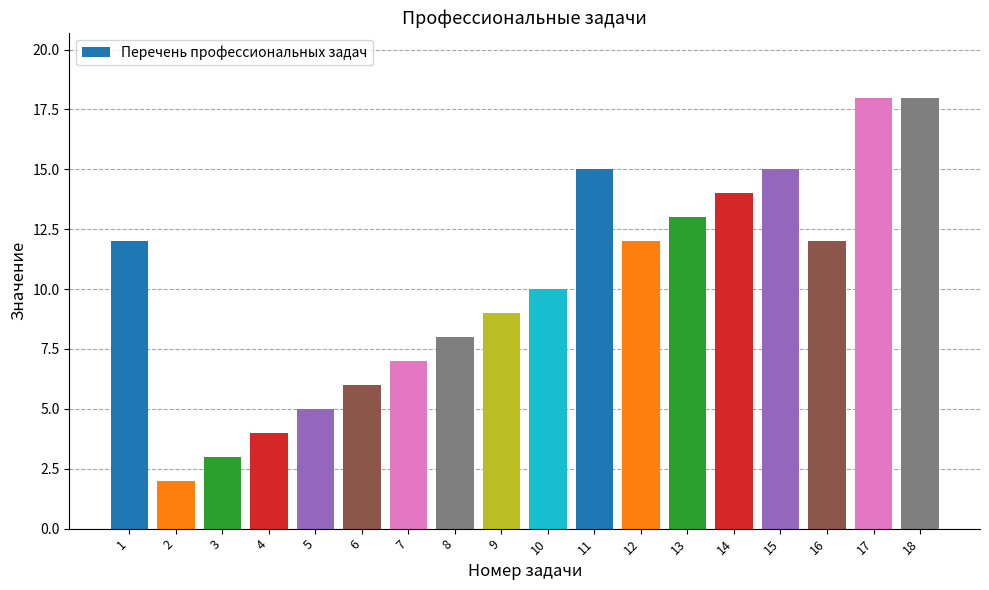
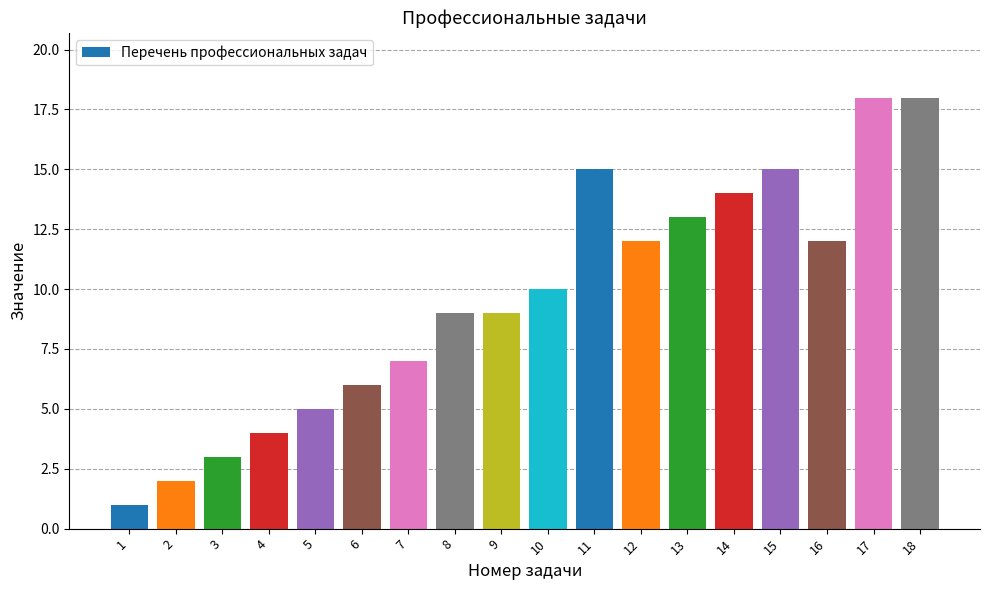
  {
-   "1": 12,
+   "1": 1,
    "2": 2,
    "3": 3,
    "4": 4,
    "5": 5,
    "6": 6,
    "7": 7,
-   "8": 8,
+   "8": 9,
    "9": 9,
    "10": 10,
    "11": 15,
    "12": 12,
    "13": 13,
    "14": 14,
    "15": 15,
    "16": 12,
    "17": 18,
    "18": 18
  }
